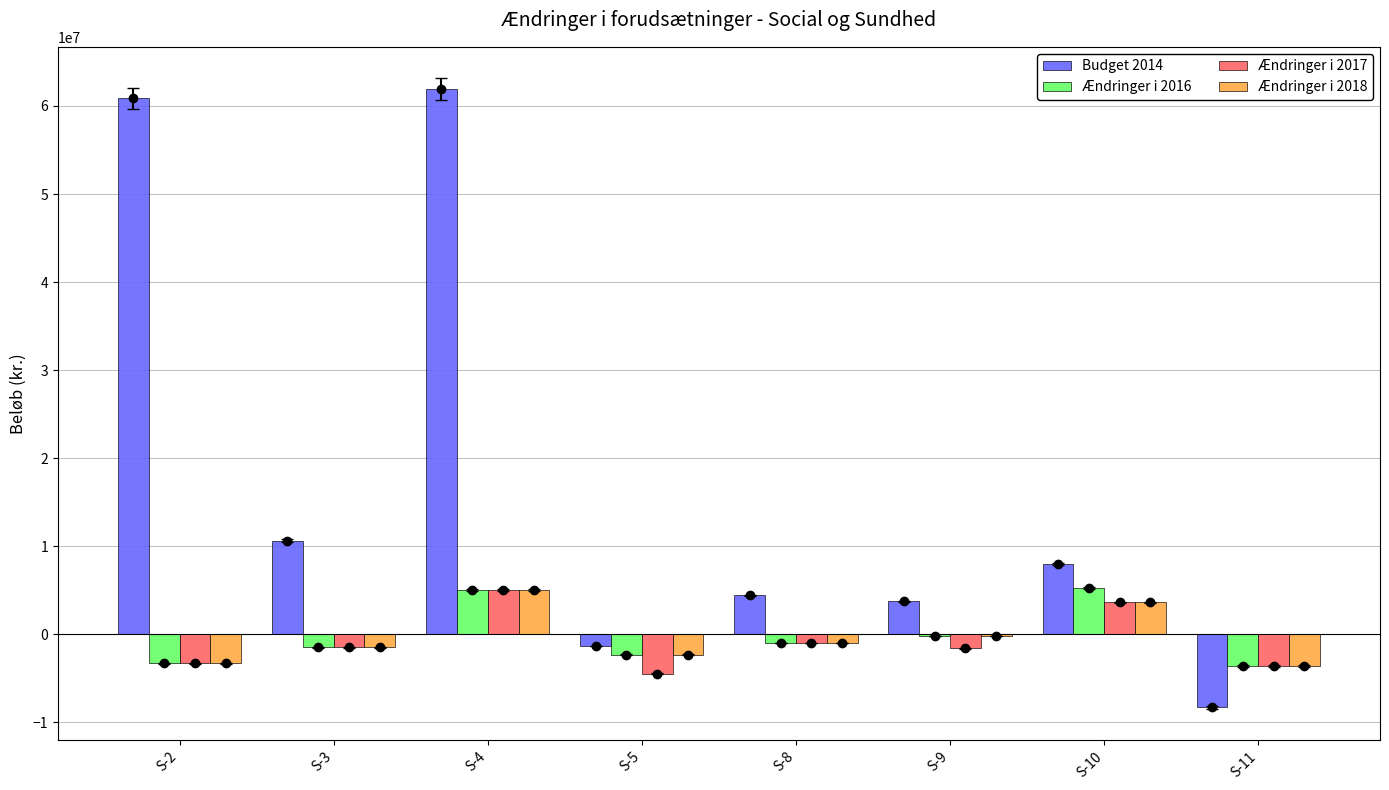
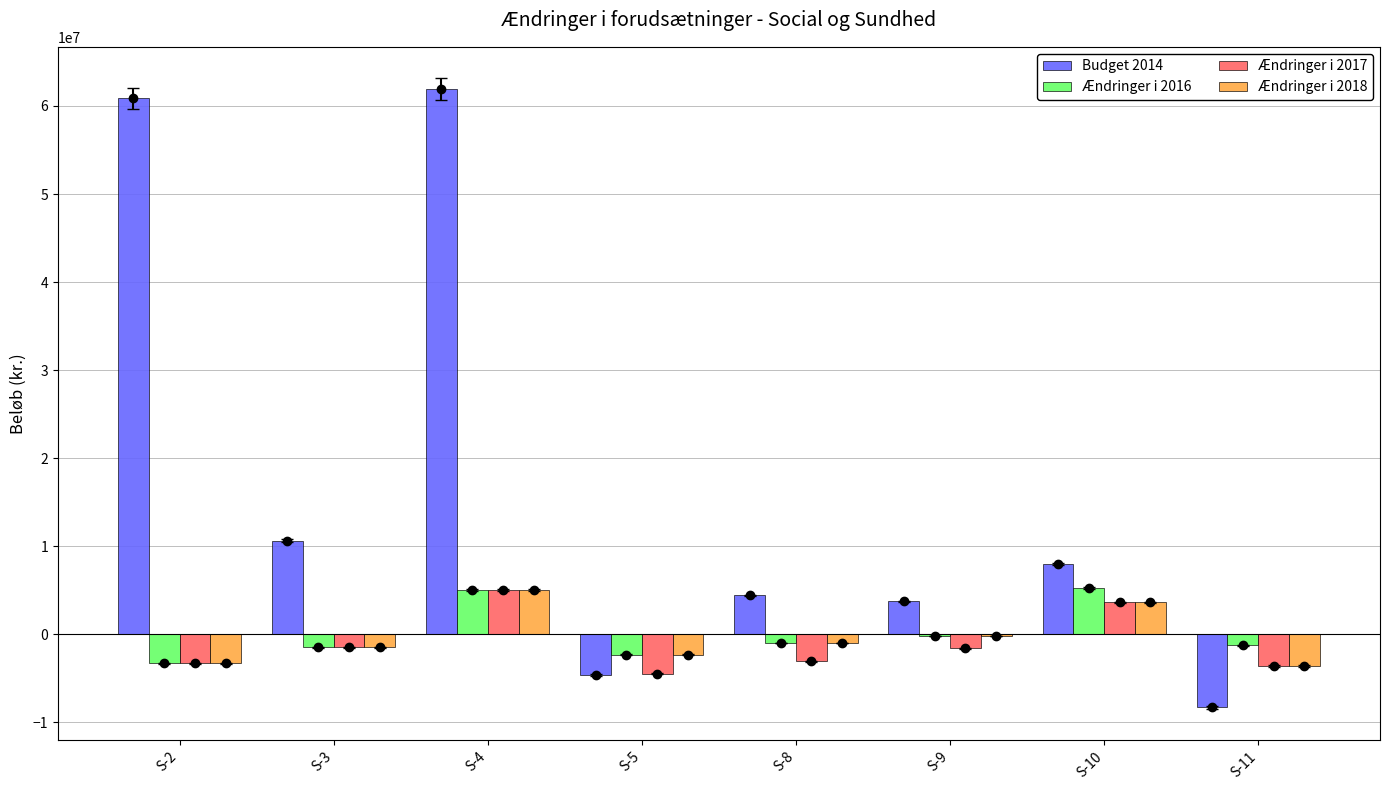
  {
    "Budget 2014": {
      "S-2": 61000000,
      "S-3": 11000000,
      "S-4": 62000000,
-     "S-5": -1000000,
+     "S-5": -5000000,
      "S-8": 4000000,
      "S-9": 4000000,
      "S-10": 8000000,
      "S-11": -8000000
    },
    "Ændringer i 2016": {
      "S-2": -3000000,
      "S-3": -2000000,
      "S-4": 5000000,
      "S-5": -2000000,
      "S-8": -1000000,
      "S-10": 5000000,
-     "S-11": -4000000
+     "S-11": -1000000
    },
    "Ændringer i 2017": {
      "S-2": -3000000,
      "S-3": -2000000,
      "S-4": 5000000,
      "S-5": -4000000,
-     "S-8": -1000000,
+     "S-8": -3000000,
      "S-9": -2000000,
      "S-10": 4000000,
      "S-11": -4000000
    },
    "Ændringer i 2018": {
      "S-2": -3000000,
      "S-3": -2000000,
      "S-4": 5000000,
      "S-5": -2000000,
      "S-8": -1000000,
      "S-10": 4000000,
      "S-11": -4000000
    }
  }
